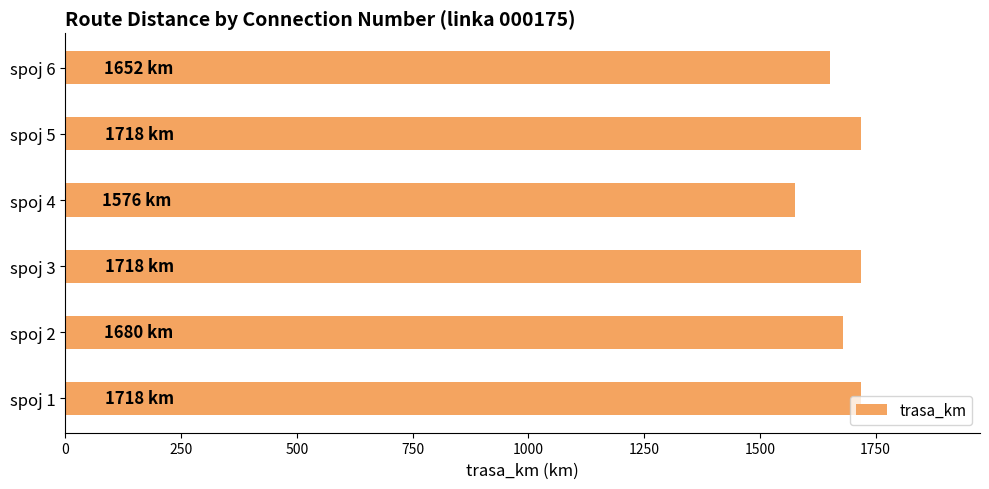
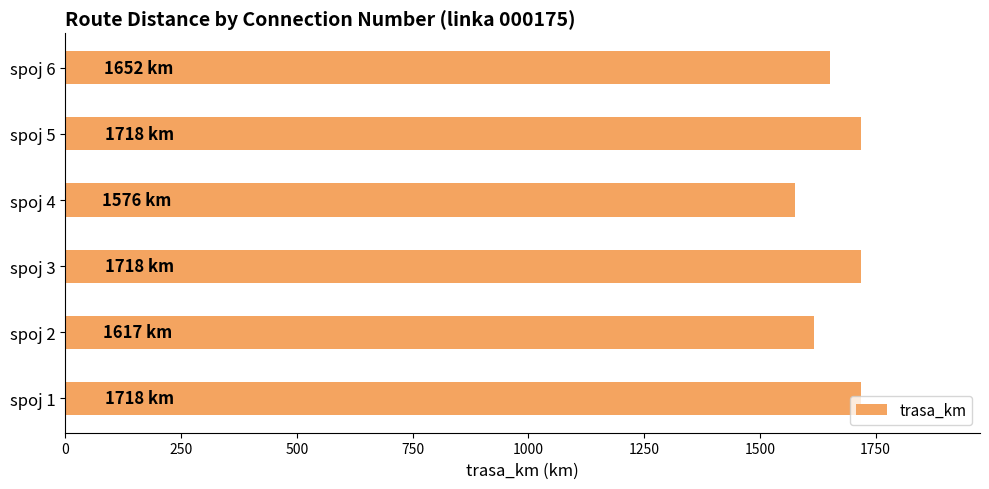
  {
    "spoj 6": 1652,
    "spoj 5": 1718,
    "spoj 4": 1576,
    "spoj 3": 1718,
-   "spoj 2": 1680
+   "spoj 2": 1617
  }
